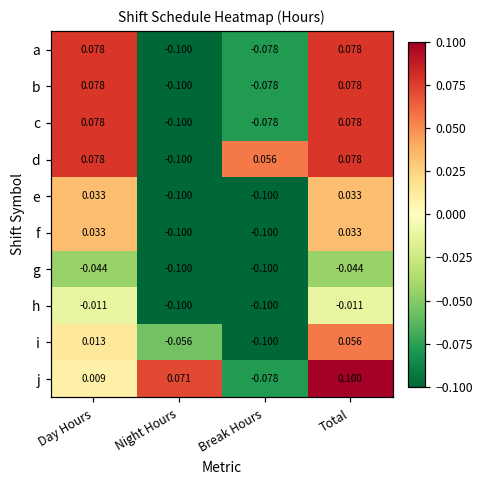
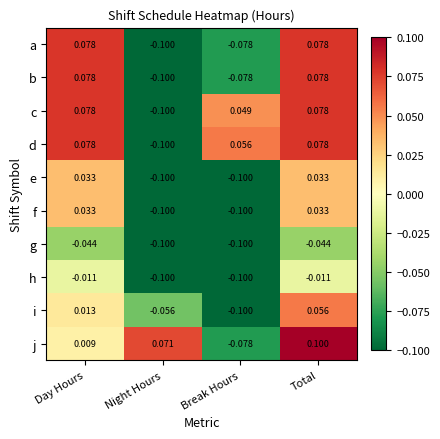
  {
    "a": {
      "Day Hours": 0.078,
      "Night Hours": -0.100,
      "Break Hours": -0.078,
      "Total": 0.078
    },
    "b": {
      "Day Hours": 0.078,
      "Night Hours": -0.100,
      "Break Hours": -0.078,
      "Total": 0.078
    },
    "c": {
      "Day Hours": 0.078,
      "Night Hours": -0.100,
-     "Break Hours": -0.078,
+     "Break Hours": 0.049,
      "Total": 0.078
    },
    "d": {
      "Day Hours": 0.078,
      "Night Hours": -0.100,
      "Break Hours": 0.056,
      "Total": 0.078
    },
    "e": {
      "Day Hours": 0.033,
      "Night Hours": -0.100,
      "Break Hours": -0.100,
      "Total": 0.033
    },
    "f": {
      "Day Hours": 0.033,
      "Night Hours": -0.100,
      "Break Hours": -0.100,
      "Total": 0.033
    },
    "g": {
      "Day Hours": -0.044,
      "Night Hours": -0.100,
      "Break Hours": -0.100,
      "Total": -0.044
    },
    "h": {
      "Day Hours": -0.011,
      "Night Hours": -0.100,
      "Break Hours": -0.100,
      "Total": -0.011
    },
    "i": {
      "Day Hours": 0.013,
      "Night Hours": -0.056,
      "Break Hours": -0.100,
      "Total": 0.056
    },
    "j": {
      "Day Hours": 0.009,
      "Night Hours": 0.071,
      "Break Hours": -0.078,
      "Total": 0.100
    }
  }
